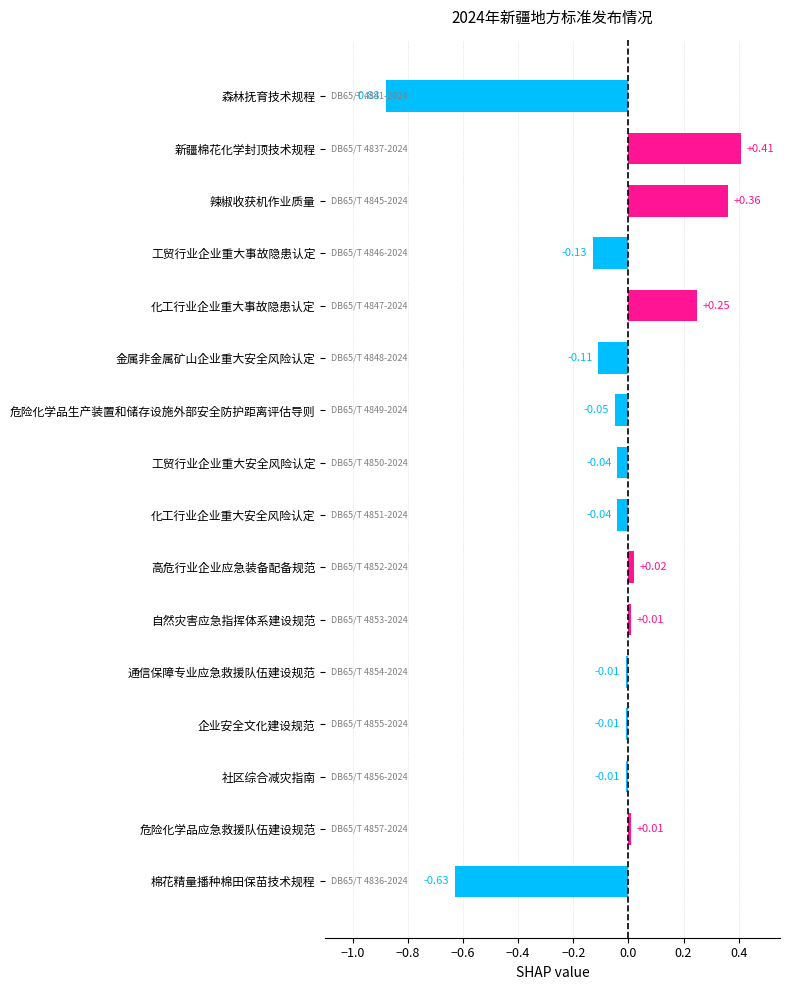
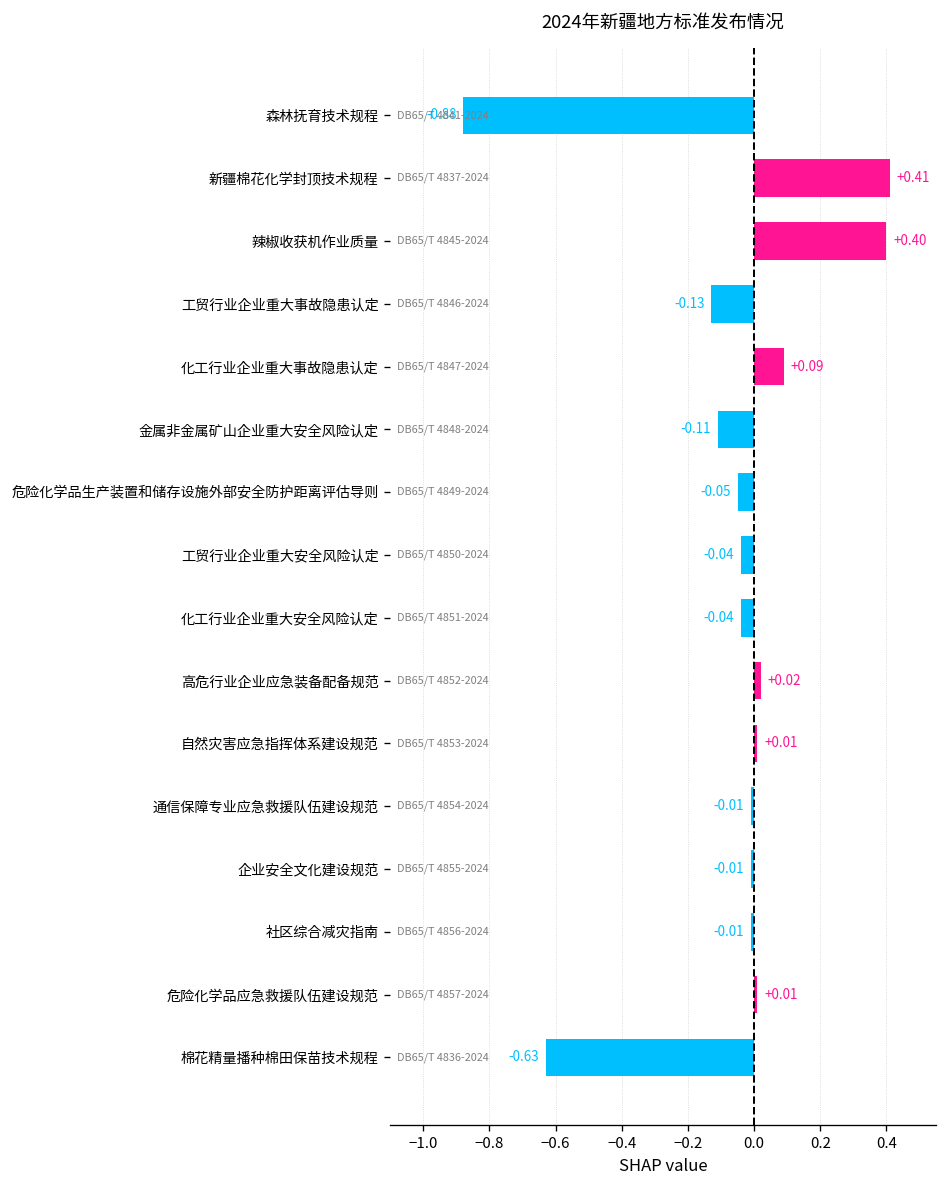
  {
    "新疆棉花化学封顶技术规程": "+0.41",
-   "辣椒收获机作业质量": "+0.36",
+   "辣椒收获机作业质量": "+0.40",
    "工贸行业企业重大事故隐患认定": "-0.13",
-   "化工行业企业重大事故隐患认定": "+0.25",
+   "化工行业企业重大事故隐患认定": "+0.09",
    "金属非金属矿山企业重大安全风险认定": "-0.11",
    "危险化学品生产装置和储存设施外部安全防护距离评估导则": "-0.05",
    "工贸行业企业重大安全风险认定": "-0.04",
    "化工行业企业重大安全风险认定": "-0.04",
    "高危行业企业应急装备配备规范": "+0.02",
    "自然灾害应急指挥体系建设规范": "+0.01",
    "通信保障专业应急救援队伍建设规范": "-0.01",
    "企业安全文化建设规范": "-0.01",
    "社区综合减灾指南": "-0.01",
    "危险化学品应急救援队伍建设规范": "+0.01",
    "棉花精量播种棉田保苗技术规程": "-0.63"
  }
